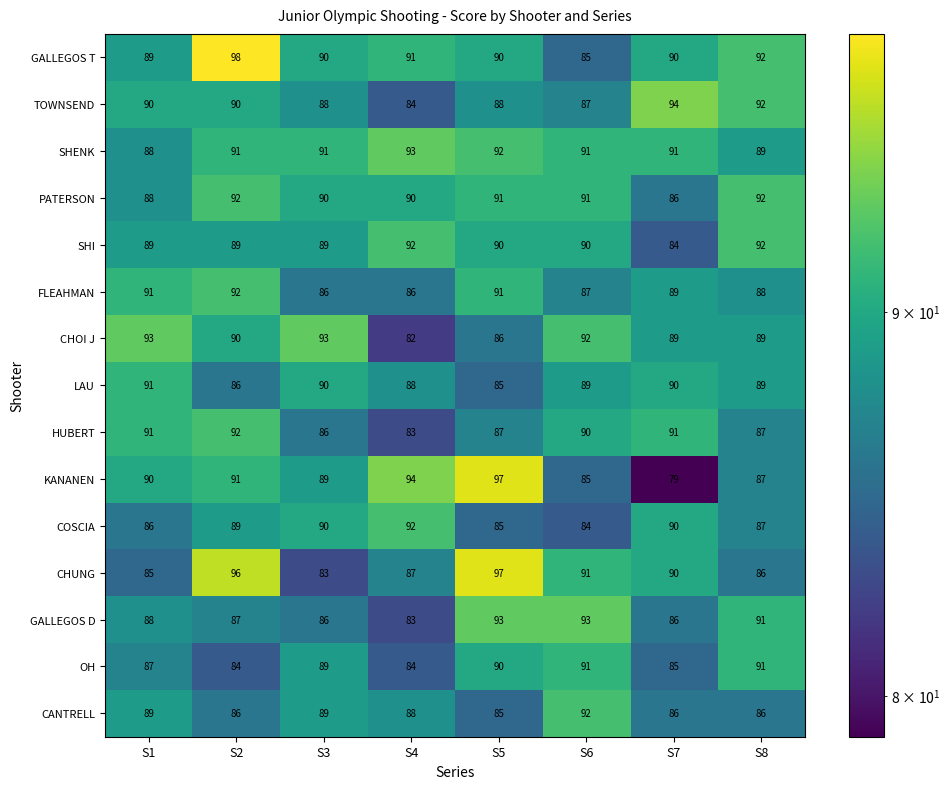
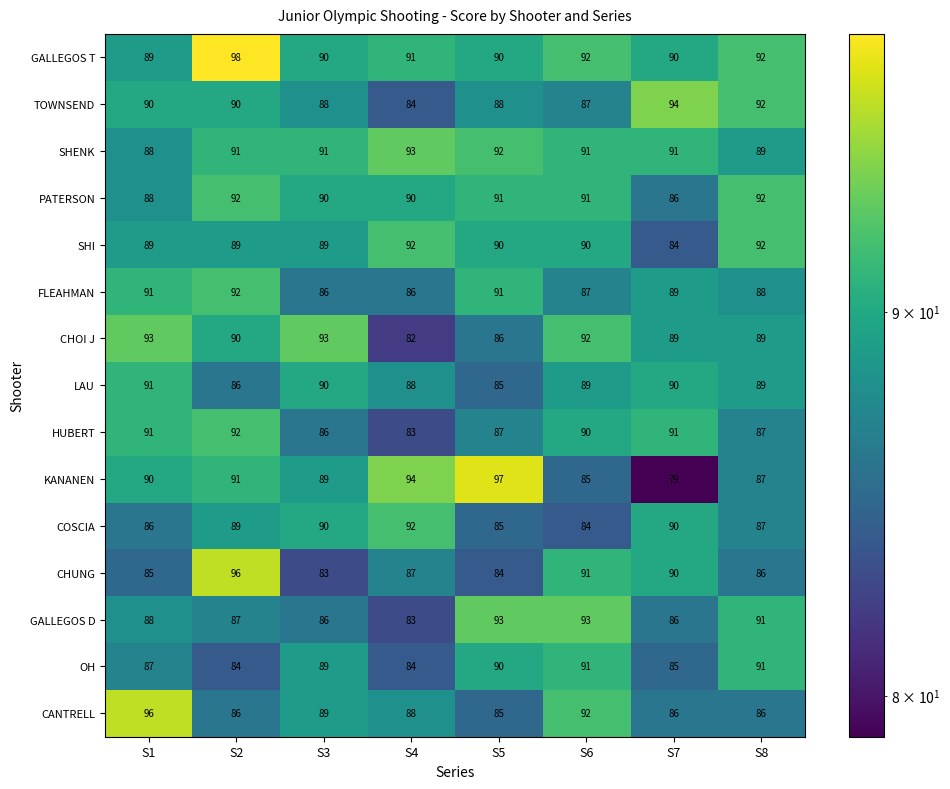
  {
    "GALLEGOS T": {
      "S1": 89,
      "S2": 98,
      "S3": 90,
      "S4": 91,
      "S5": 90,
-     "S6": 85,
+     "S6": 92,
      "S7": 90,
      "S8": 92
    },
    "TOWNSEND": {
      "S1": 90,
      "S2": 90,
      "S3": 88,
      "S4": 84,
      "S5": 88,
      "S6": 87,
      "S7": 94,
      "S8": 92
    },
    "SHENK": {
      "S1": 88,
      "S2": 91,
      "S3": 91,
      "S4": 93,
      "S5": 92,
      "S6": 91,
      "S7": 91,
      "S8": 89
    },
    "PATERSON": {
      "S1": 88,
      "S2": 92,
      "S3": 90,
      "S4": 90,
      "S5": 91,
      "S6": 91,
      "S7": 86,
      "S8": 92
    },
    "SHI": {
      "S1": 89,
      "S2": 89,
      "S3": 89,
      "S4": 92,
      "S5": 90,
      "S6": 90,
      "S7": 84,
      "S8": 92
    },
    "FLEAHMAN": {
      "S1": 91,
      "S2": 92,
      "S3": 86,
      "S4": 86,
      "S5": 91,
      "S6": 87,
      "S7": 89,
      "S8": 88
    },
    "CHOI J": {
      "S1": 93,
      "S2": 90,
      "S3": 93,
      "S4": 82,
      "S5": 86,
      "S6": 92,
      "S7": 89,
      "S8": 89
    },
    "LAU": {
      "S1": 91,
      "S2": 86,
      "S3": 90,
      "S4": 88,
      "S5": 85,
      "S6": 89,
      "S7": 90,
      "S8": 89
    },
    "HUBERT": {
      "S1": 91,
      "S2": 92,
      "S3": 86,
      "S4": 83,
      "S5": 87,
      "S6": 90,
      "S7": 91,
      "S8": 87
    },
    "KANANEN": {
      "S1": 90,
      "S2": 91,
      "S3": 89,
      "S4": 94,
      "S5": 97,
      "S6": 85,
      "S7": 79,
      "S8": 87
    },
    "COSCIA": {
      "S1": 86,
      "S2": 89,
      "S3": 90,
      "S4": 92,
      "S5": 85,
      "S6": 84,
      "S7": 90,
      "S8": 87
    },
    "CHUNG": {
      "S1": 85,
      "S2": 96,
      "S3": 83,
      "S4": 87,
-     "S5": 97,
+     "S5": 84,
      "S6": 91,
      "S7": 90,
      "S8": 86
    },
    "GALLEGOS D": {
      "S1": 88,
      "S2": 87,
      "S3": 86,
      "S4": 83,
      "S5": 93,
      "S6": 93,
      "S7": 86,
      "S8": 91
    },
    "OH": {
      "S1": 87,
      "S2": 84,
      "S3": 89,
      "S4": 84,
      "S5": 90,
      "S6": 91,
      "S7": 85,
      "S8": 91
    },
    "CANTRELL": {
-     "S1": 89,
+     "S1": 96,
      "S2": 86,
      "S3": 89,
      "S4": 88,
      "S5": 85,
      "S6": 92,
      "S7": 86,
      "S8": 86
    }
  }
